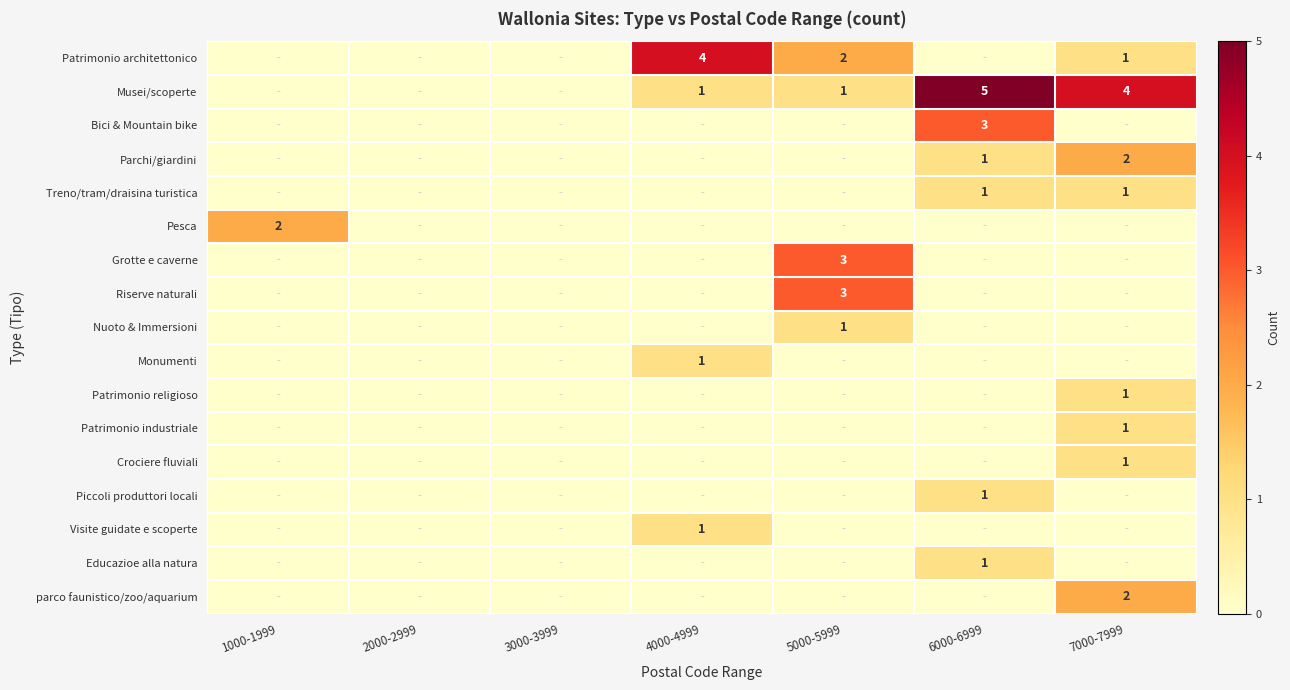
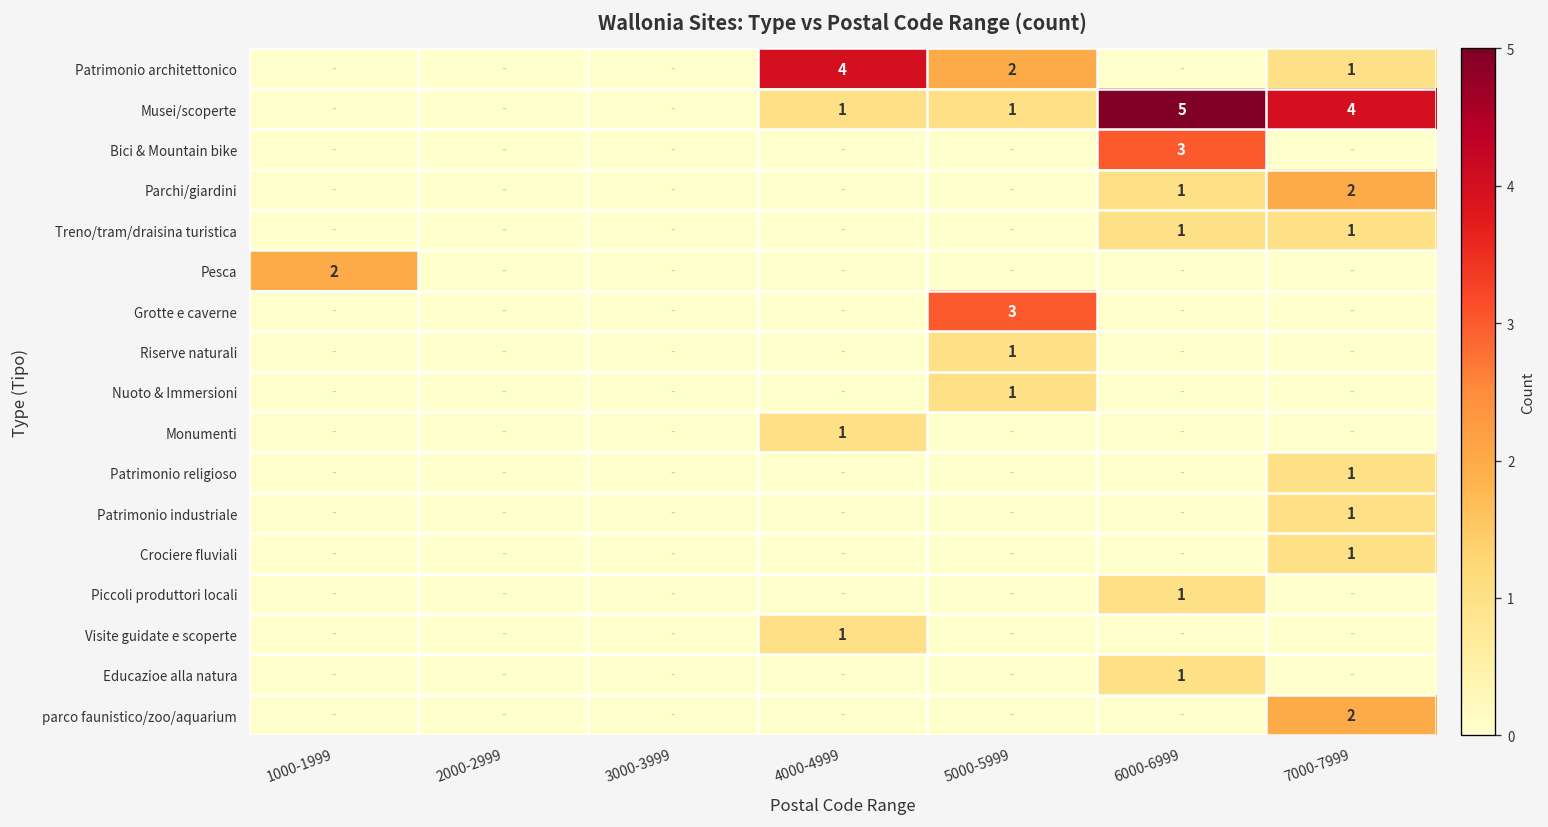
  {
    "Patrimonio architettonico": {
      "4000-4999": 4,
      "5000-5999": 2,
      "7000-7999": 1
    },
    "Musei/scoperte": {
      "4000-4999": 1,
      "5000-5999": 1,
      "6000-6999": 5,
      "7000-7999": 4
    },
    "Bici & Mountain bike": {
      "6000-6999": 3
    },
    "Parchi/giardini": {
      "6000-6999": 1,
      "7000-7999": 2
    },
    "Treno/tram/draisina turistica": {
      "6000-6999": 1,
      "7000-7999": 1
    },
    "Pesca": {
      "1000-1999": 2
    },
    "Grotte e caverne": {
      "5000-5999": 3
    },
    "Riserve naturali": {
-     "5000-5999": 3
+     "5000-5999": 1
    },
    "Nuoto & Immersioni": {
      "5000-5999": 1
    },
    "Monumenti": {
      "4000-4999": 1
    },
    "Patrimonio religioso": {
      "7000-7999": 1
    },
    "Patrimonio industriale": {
      "7000-7999": 1
    },
    "Crociere fluviali": {
      "7000-7999": 1
    },
    "Piccoli produttori locali": {
      "6000-6999": 1
    },
    "Visite guidate e scoperte": {
      "4000-4999": 1
    },
    "Educazioe alla natura": {
      "6000-6999": 1
    },
    "parco faunistico/zoo/aquarium": {
      "7000-7999": 2
    }
  }
